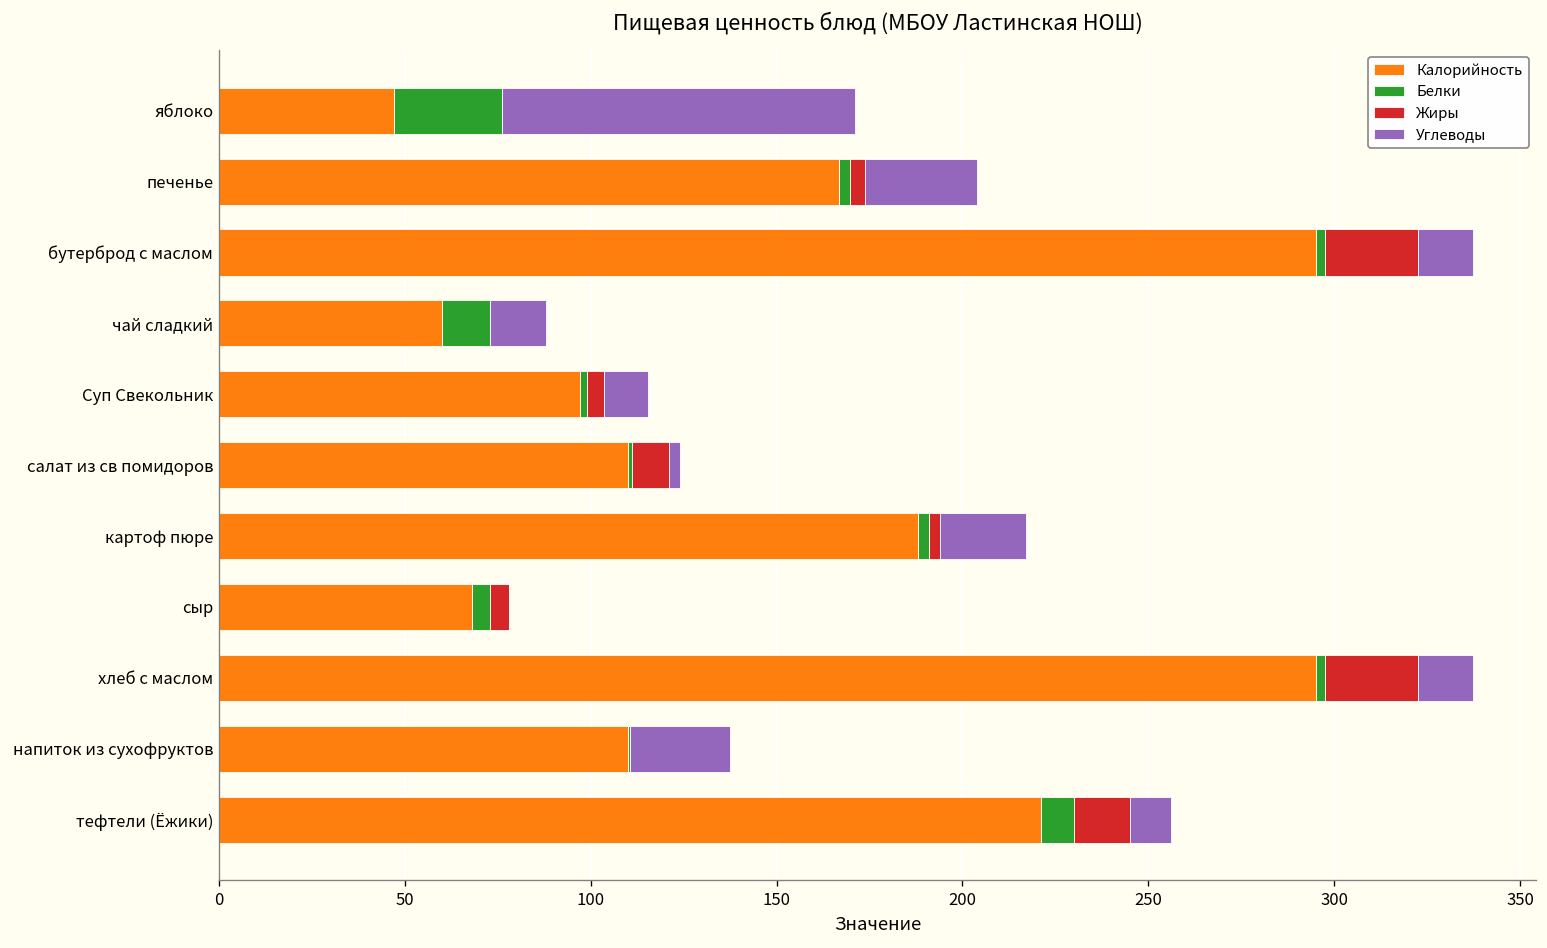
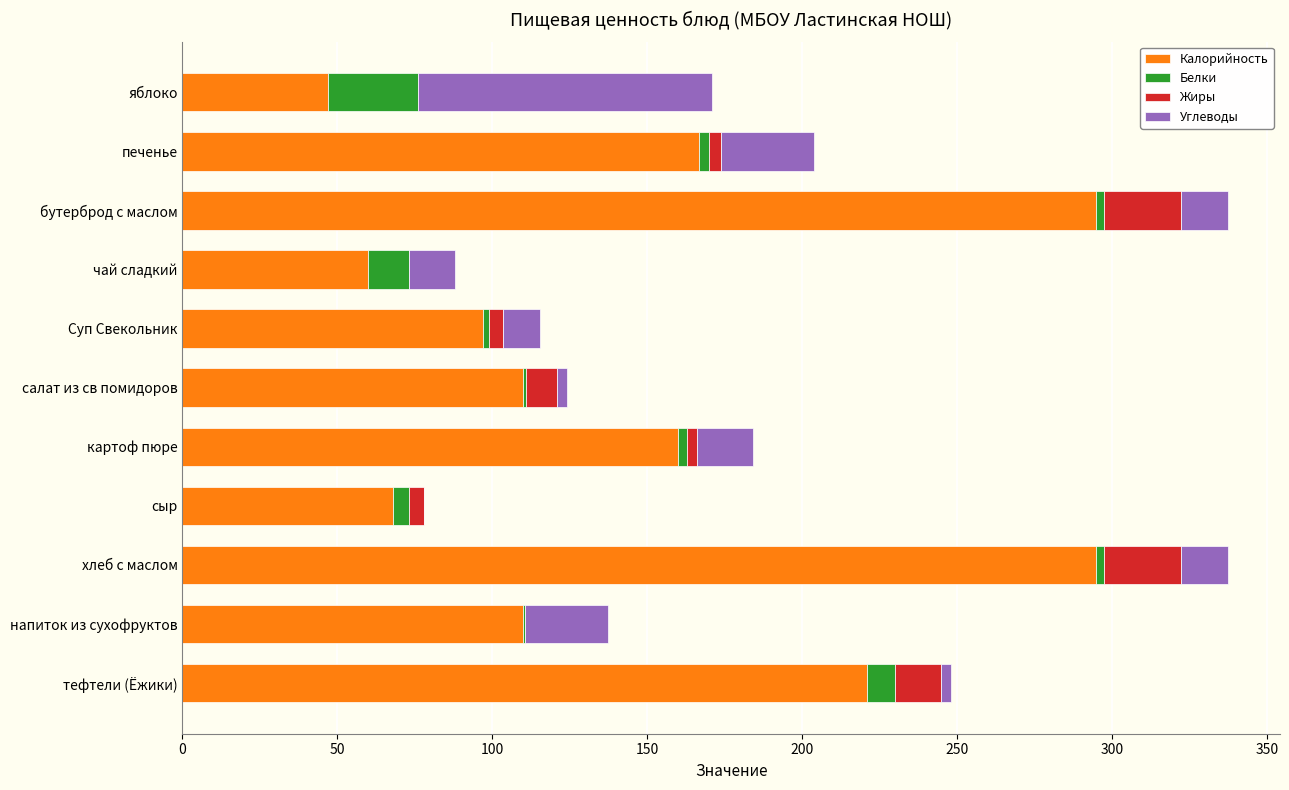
  {
    "Калорийность": {
      "яблоко": 47,
      "печенье": 167,
      "бутерброд с маслом": 295,
      "чай сладкий": 60,
      "Суп Свекольник": 97,
      "салат из св помидоров": 110,
-     "картоф пюре": 188,
+     "картоф пюре": 160,
      "сыр": 68,
      "хлеб с маслом": 295,
      "напиток из сухофруктов": 110,
      "тефтели (Ёжики)": 221
    },
    "Белки": {
      "яблоко": 29,
      "печенье": 3,
      "бутерброд с маслом": 2,
      "чай сладкий": 13,
      "Суп Свекольник": 2,
      "салат из св помидоров": 1,
      "картоф пюре": 3,
      "сыр": 5,
      "хлеб с маслом": 2,
      "тефтели (Ёжики)": 9
    },
    "Жиры": {
      "яблоко": 0,
      "печенье": 4,
      "бутерброд с маслом": 25,
      "чай сладкий": 0,
      "Суп Свекольник": 4,
      "салат из св помидоров": 10,
      "картоф пюре": 3,
      "сыр": 5,
      "хлеб с маслом": 25,
      "напиток из сухофруктов": 0,
      "тефтели (Ёжики)": 15
    },
    "Углеводы": {
      "яблоко": 95,
      "печенье": 30,
      "бутерброд с маслом": 15,
      "чай сладкий": 15,
      "Суп Свекольник": 12,
      "салат из св помидоров": 3,
-     "картоф пюре": 23,
+     "картоф пюре": 18,
      "сыр": 0,
      "хлеб с маслом": 15,
      "напиток из сухофруктов": 27,
-     "тефтели (Ёжики)": 11
+     "тефтели (Ёжики)": 3
    }
  }
